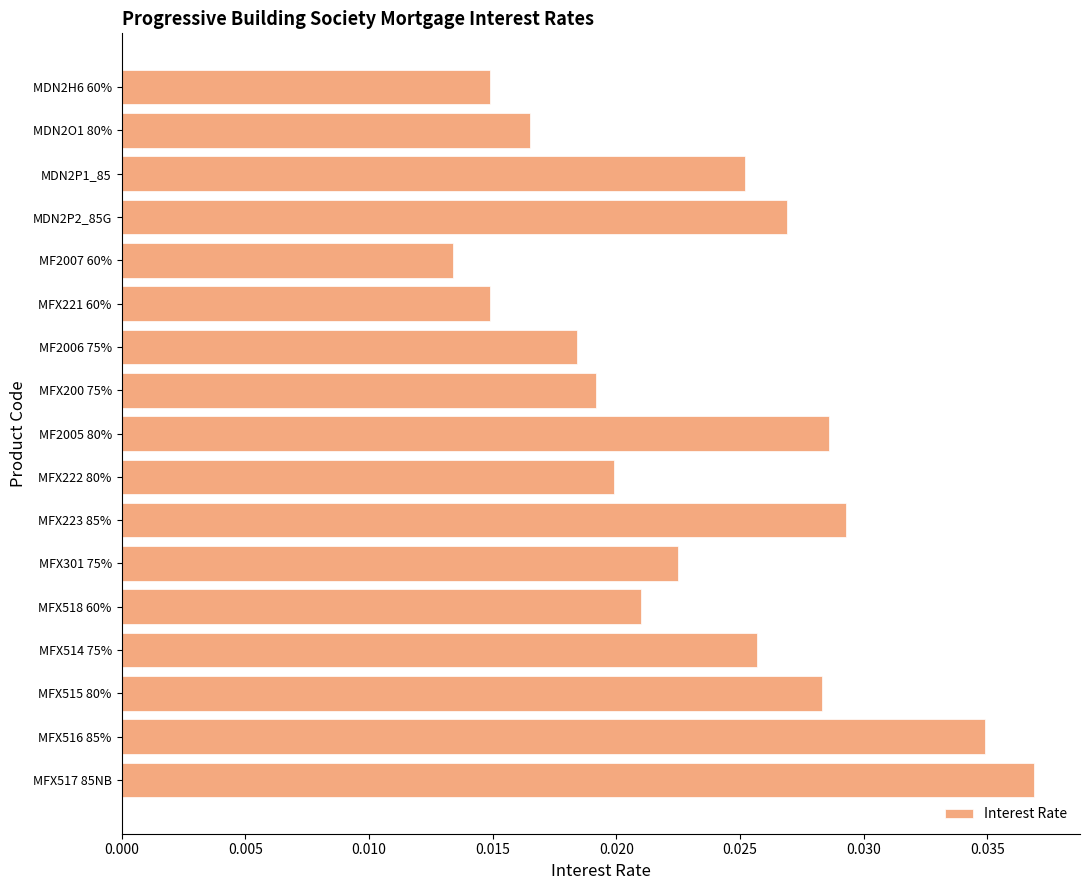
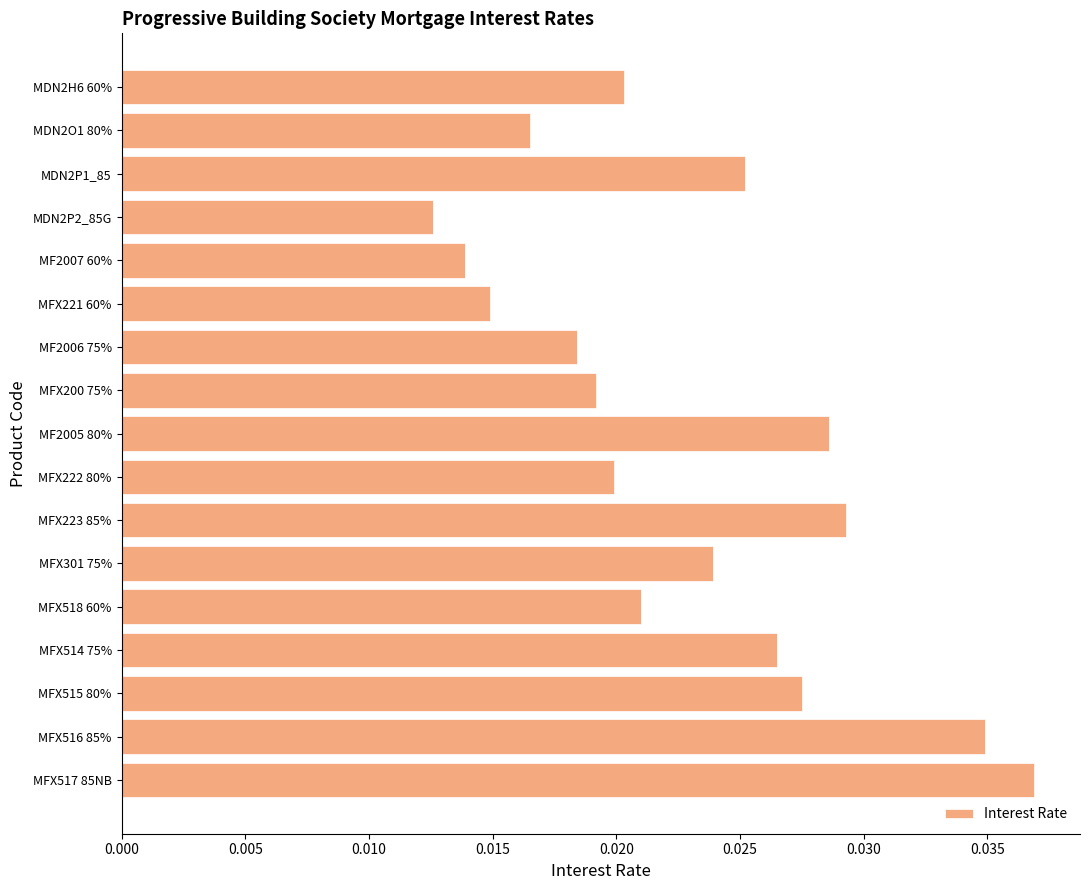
  {
-   "MDN2H6 60%": 0.0149,
+   "MDN2H6 60%": 0.0203,
    "MDN2O1 80%": 0.0165,
    "MDN2P1_85": 0.0252,
-   "MDN2P2_85G": 0.0269,
-   "MF2007 60%": 0.0134,
+   "MDN2P2_85G": 0.0126,
+   "MF2007 60%": 0.0139,
    "MFX221 60%": 0.0149,
    "MF2006 75%": 0.0184,
    "MFX200 75%": 0.0192,
    "MF2005 80%": 0.0286,
    "MFX222 80%": 0.0199,
    "MFX223 85%": 0.0293,
-   "MFX301 75%": 0.0225,
+   "MFX301 75%": 0.0239,
    "MFX518 60%": 0.0210,
-   "MFX514 75%": 0.0257,
-   "MFX515 80%": 0.0283,
+   "MFX514 75%": 0.0265,
+   "MFX515 80%": 0.0275,
    "MFX516 85%": 0.0349,
    "MFX517 85NB": 0.0369
  }
